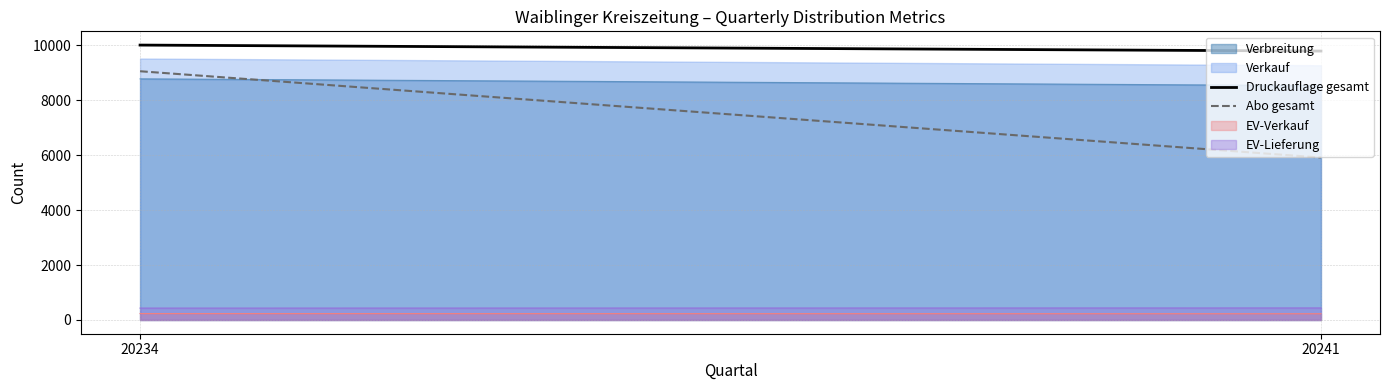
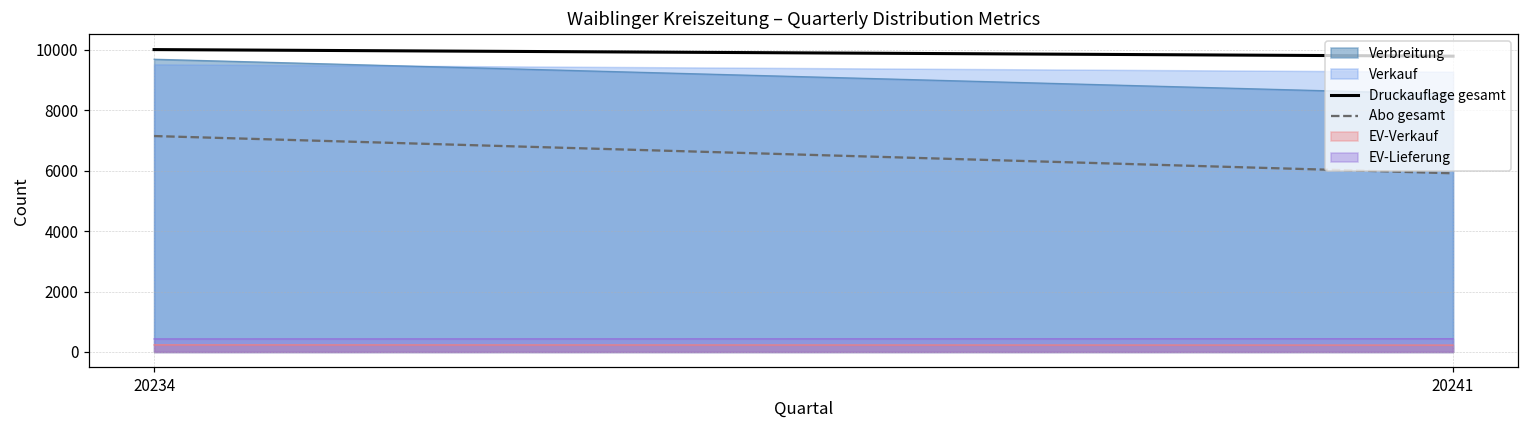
  {
    "Verbreitung": {
-     "20234": 8800
+     "20234": 9700
    },
    "Druckauflage gesamt": {
      "20234": 10000
    },
    "Abo gesamt": {
-     "20234": 9100,
+     "20234": 7100,
      "20241": 5900
    },
    "EV-Verkauf": {
      "20234": 200,
      "20241": 200
    }
  }
